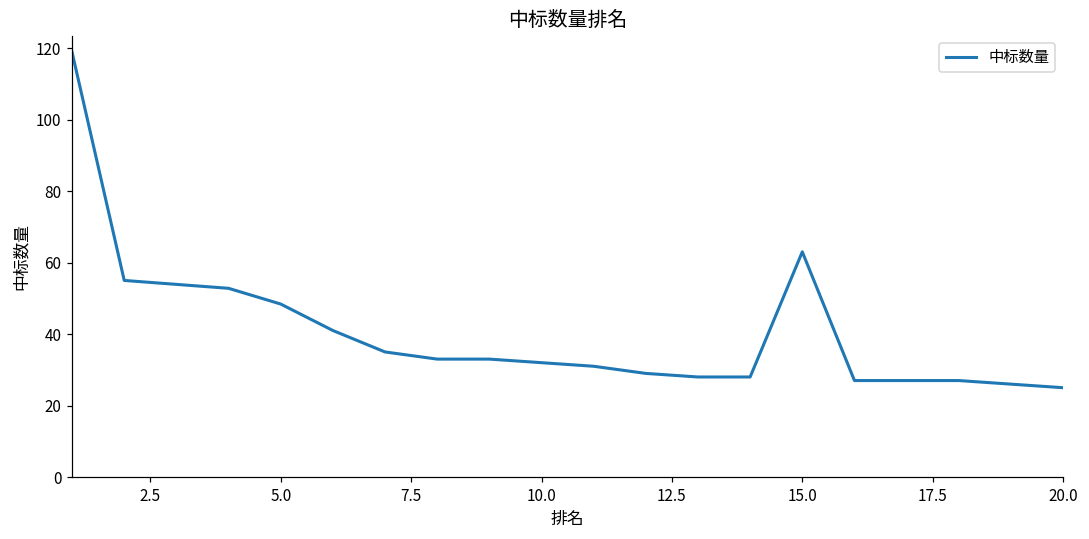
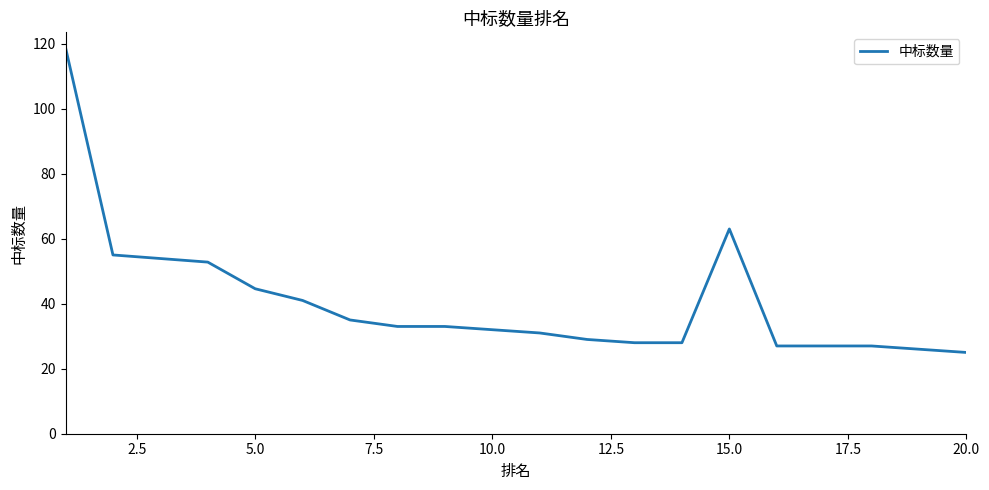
  {
-   "5.0": 48,
+   "5.0": 45,
    "10.0": 32,
    "15.0": 63,
    "20.0": 25
  }
